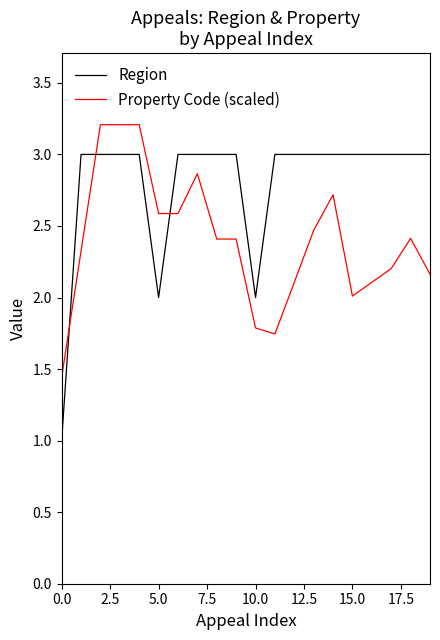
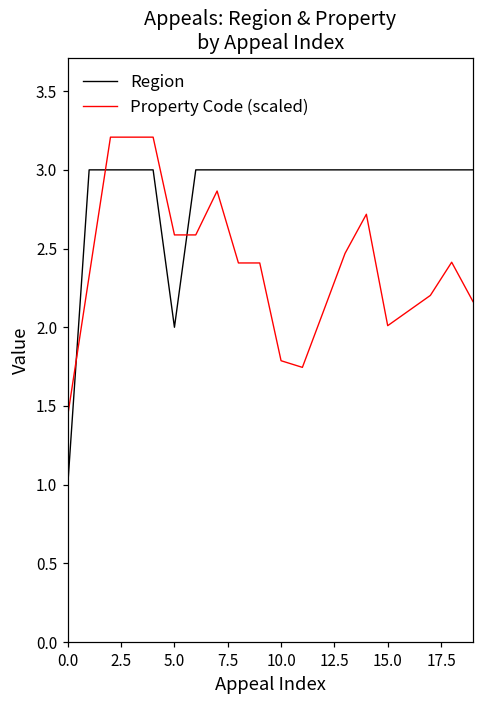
  {
    "Region": {
      "0.0": 1,
      "5.0": 2,
-     "10.0": 2,
+     "10.0": 3,
      "15.0": 3
    },
    "Property Code (scaled)": {
      "0.0": 1.44,
      "5.0": 2.59,
      "10.0": 1.79,
      "15.0": 2
    }
  }
